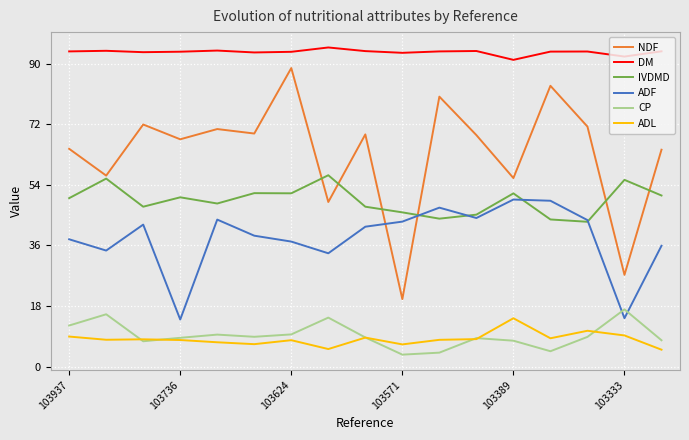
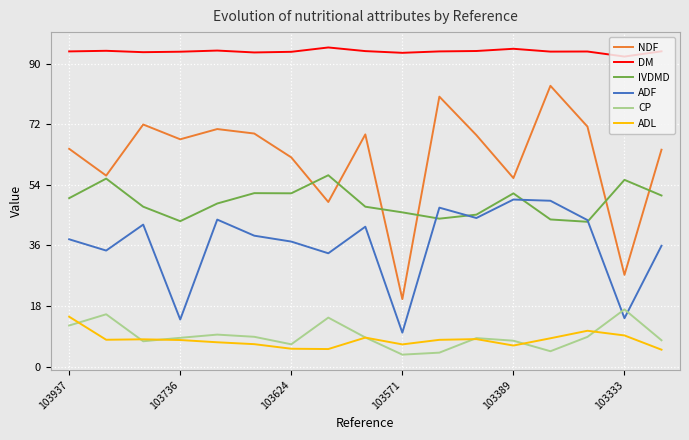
  {
    "NDF": {
      "103937": 65,
      "103736": 68,
-     "103624": 89,
+     "103624": 62,
      "103571": 20,
      "103389": 56,
      "103333": 27
    },
    "DM": {
      "103937": 94,
      "103736": 94,
      "103624": 94,
      "103571": 93,
-     "103389": 91
+     "103389": 94
    },
    "IVDMD": {
      "103937": 50,
-     "103736": 50,
+     "103736": 43,
      "103624": 51,
      "103571": 46,
      "103389": 51,
      "103333": 55
    },
    "ADF": {
      "103937": 38,
      "103736": 14,
      "103624": 37,
-     "103571": 43,
+     "103571": 10,
      "103389": 50,
      "103333": 14
    },
    "CP": {
      "103937": 12,
-     "103624": 10,
+     "103624": 7,
      "103571": 4,
      "103389": 8,
      "103333": 17
    },
    "ADL": {
-     "103937": 9,
-     "103624": 8,
+     "103937": 15,
+     "103624": 5,
      "103571": 7,
-     "103389": 14,
+     "103389": 6,
      "103333": 9
    }
  }
